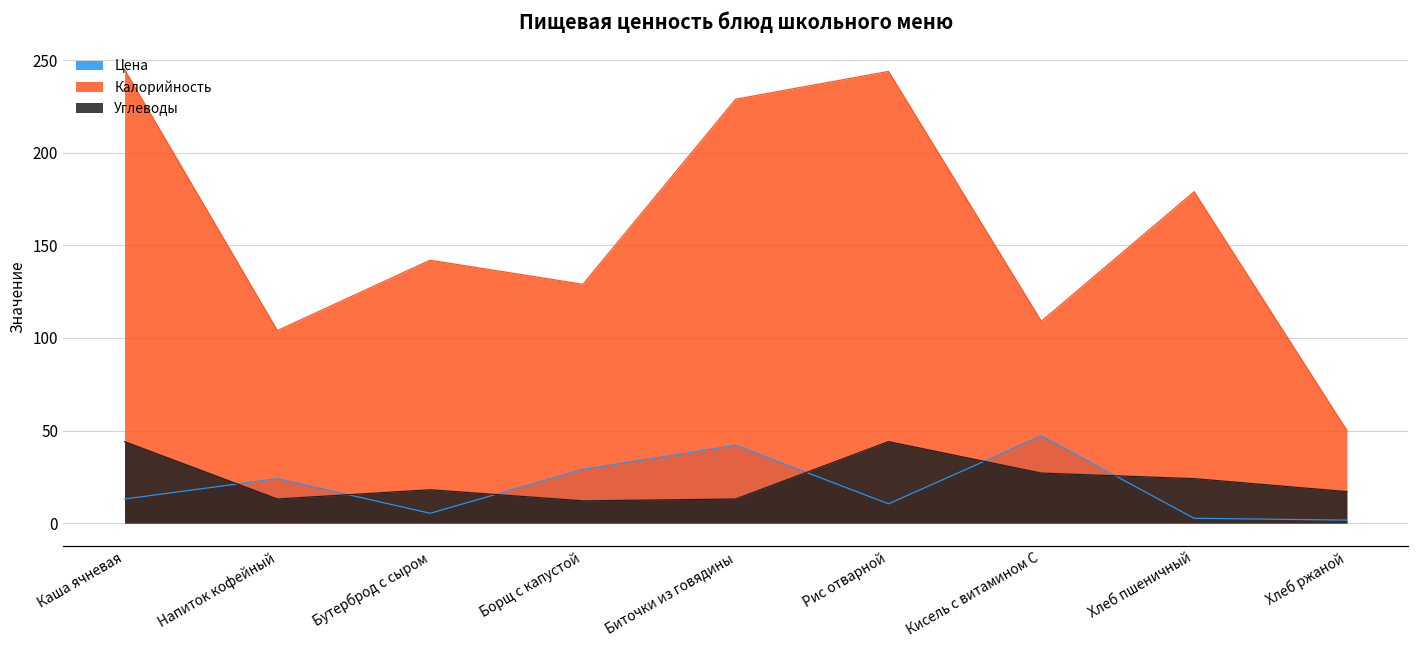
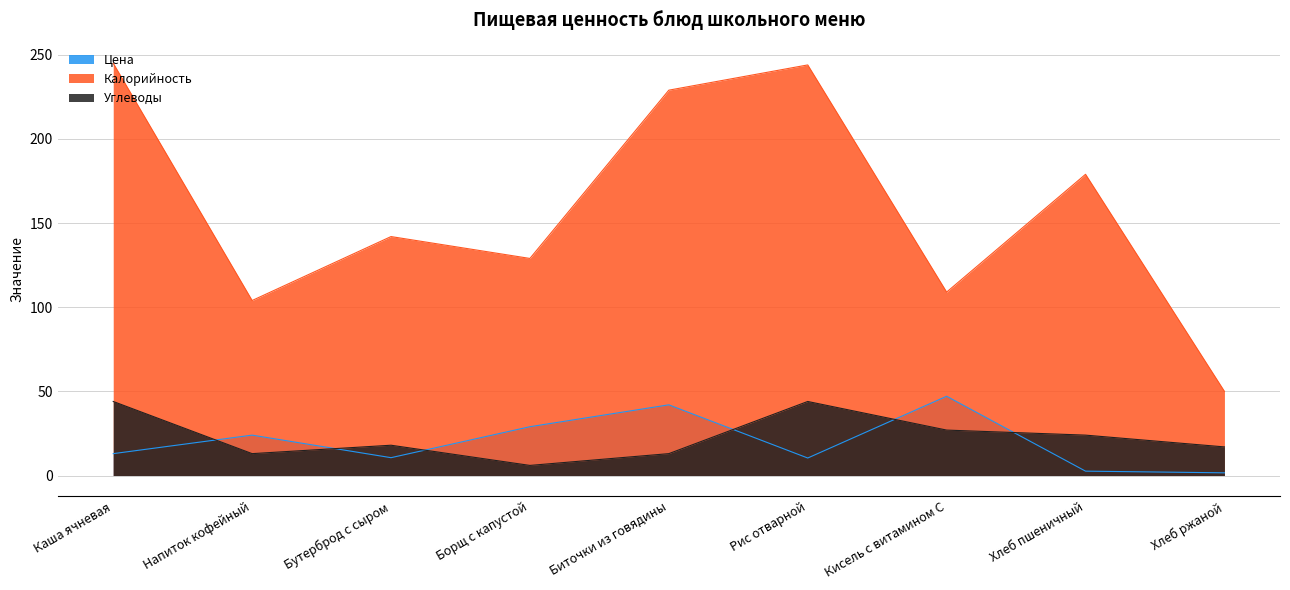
  {
    "Цена": {
      "Каша ячневая": 13,
      "Напиток кофейный": 24,
-     "Бутерброд с сыром": 5,
+     "Бутерброд с сыром": 11,
      "Борщ с капустой": 29,
      "Биточки из говядины": 42,
      "Рис отварной": 10,
      "Кисель с витамином С": 47,
      "Хлеб пшеничный": 3,
      "Хлеб ржаной": 2
    },
    "Калорийность": {
      "Каша ячневая": 245,
      "Напиток кофейный": 104,
      "Бутерброд с сыром": 142,
      "Борщ с капустой": 129,
      "Биточки из говядины": 229,
      "Рис отварной": 244,
      "Кисель с витамином С": 109,
      "Хлеб пшеничный": 179,
      "Хлеб ржаной": 50
    },
    "Углеводы": {
      "Каша ячневая": 44,
      "Напиток кофейный": 13,
      "Бутерброд с сыром": 18,
-     "Борщ с капустой": 12,
+     "Борщ с капустой": 6,
      "Биточки из говядины": 13,
      "Рис отварной": 44,
      "Кисель с витамином С": 27,
      "Хлеб пшеничный": 24,
      "Хлеб ржаной": 17
    }
  }
